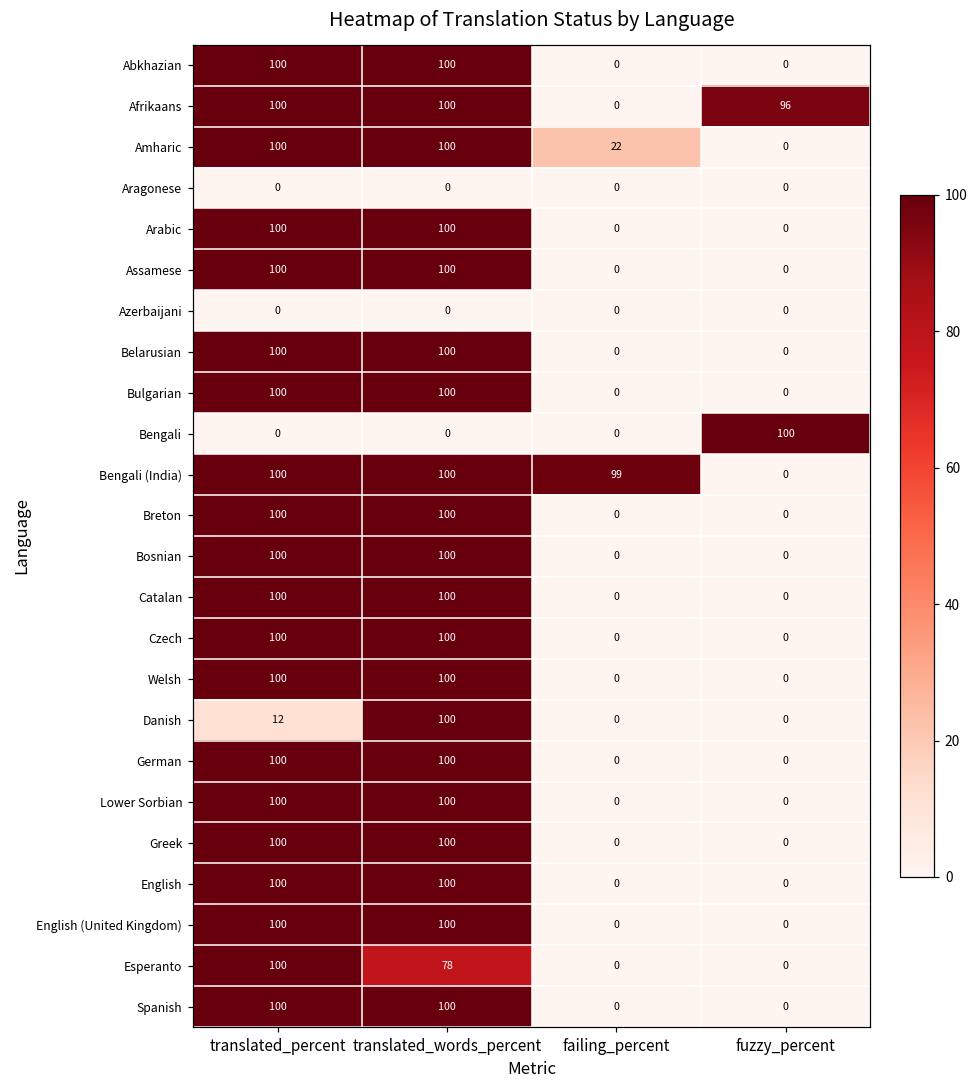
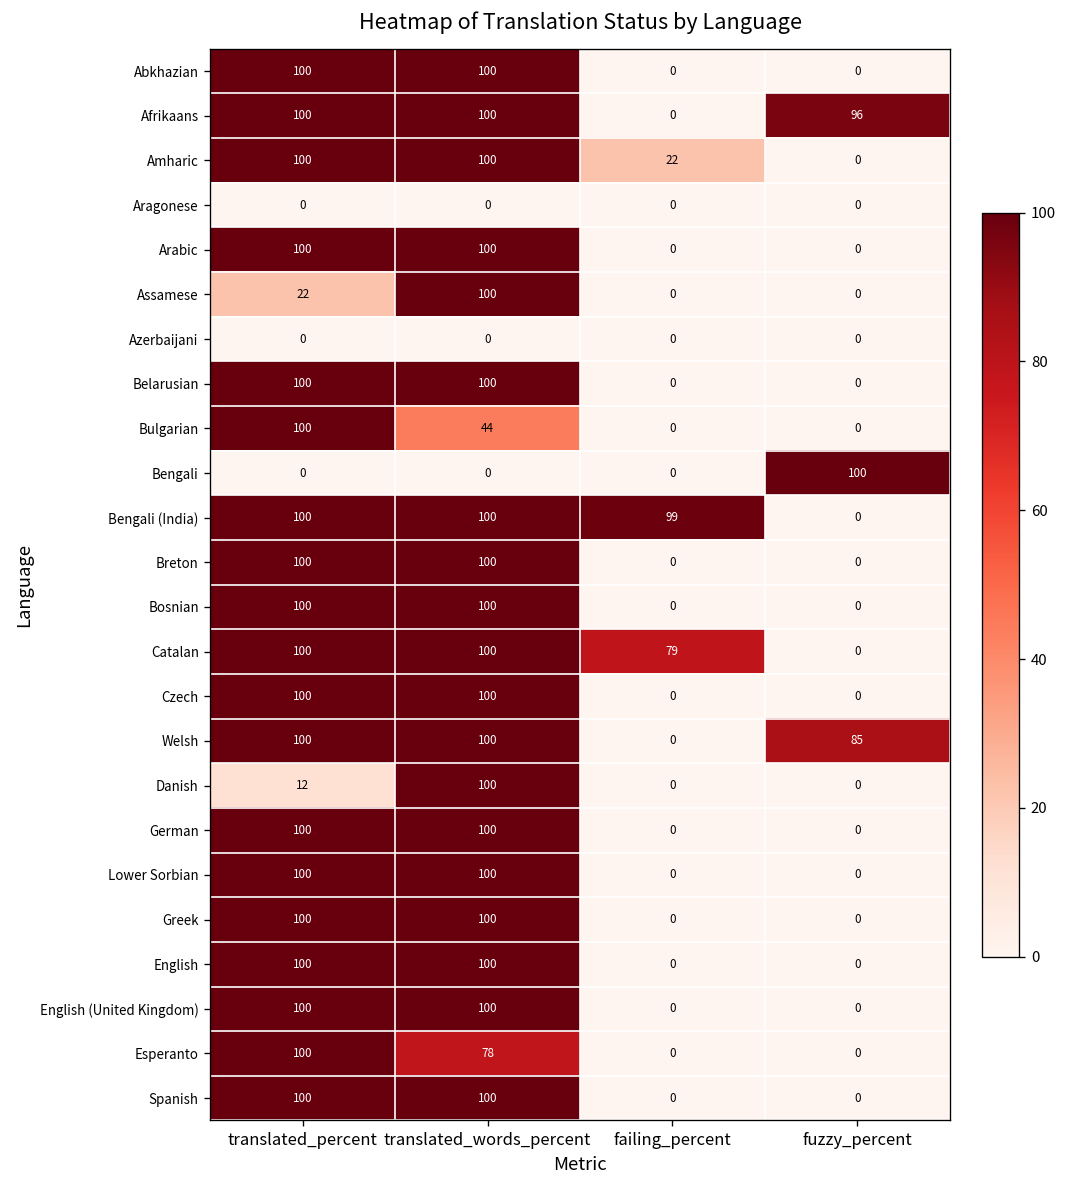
  {
    "Abkhazian": {
      "translated_percent": 100,
      "translated_words_percent": 100,
      "failing_percent": 0,
      "fuzzy_percent": 0
    },
    "Afrikaans": {
      "translated_percent": 100,
      "translated_words_percent": 100,
      "failing_percent": 0,
      "fuzzy_percent": 96
    },
    "Amharic": {
      "translated_percent": 100,
      "translated_words_percent": 100,
      "failing_percent": 22,
      "fuzzy_percent": 0
    },
    "Aragonese": {
      "translated_percent": 0,
      "translated_words_percent": 0,
      "failing_percent": 0,
      "fuzzy_percent": 0
    },
    "Arabic": {
      "translated_percent": 100,
      "translated_words_percent": 100,
      "failing_percent": 0,
      "fuzzy_percent": 0
    },
    "Assamese": {
-     "translated_percent": 100,
+     "translated_percent": 22,
      "translated_words_percent": 100,
      "failing_percent": 0,
      "fuzzy_percent": 0
    },
    "Azerbaijani": {
      "translated_percent": 0,
      "translated_words_percent": 0,
      "failing_percent": 0,
      "fuzzy_percent": 0
    },
    "Belarusian": {
      "translated_percent": 100,
      "translated_words_percent": 100,
      "failing_percent": 0,
      "fuzzy_percent": 0
    },
    "Bulgarian": {
      "translated_percent": 100,
-     "translated_words_percent": 100,
+     "translated_words_percent": 44,
      "failing_percent": 0,
      "fuzzy_percent": 0
    },
    "Bengali": {
      "translated_percent": 0,
      "translated_words_percent": 0,
      "failing_percent": 0,
      "fuzzy_percent": 100
    },
    "Bengali (India)": {
      "translated_percent": 100,
      "translated_words_percent": 100,
      "failing_percent": 99,
      "fuzzy_percent": 0
    },
    "Breton": {
      "translated_percent": 100,
      "translated_words_percent": 100,
      "failing_percent": 0,
      "fuzzy_percent": 0
    },
    "Bosnian": {
      "translated_percent": 100,
      "translated_words_percent": 100,
      "failing_percent": 0,
      "fuzzy_percent": 0
    },
    "Catalan": {
      "translated_percent": 100,
      "translated_words_percent": 100,
-     "failing_percent": 0,
+     "failing_percent": 79,
      "fuzzy_percent": 0
    },
    "Czech": {
      "translated_percent": 100,
      "translated_words_percent": 100,
      "failing_percent": 0,
      "fuzzy_percent": 0
    },
    "Welsh": {
      "translated_percent": 100,
      "translated_words_percent": 100,
      "failing_percent": 0,
-     "fuzzy_percent": 0
+     "fuzzy_percent": 85
    },
    "Danish": {
      "translated_percent": 12,
      "translated_words_percent": 100,
      "failing_percent": 0,
      "fuzzy_percent": 0
    },
    "German": {
      "translated_percent": 100,
      "translated_words_percent": 100,
      "failing_percent": 0,
      "fuzzy_percent": 0
    },
    "Lower Sorbian": {
      "translated_percent": 100,
      "translated_words_percent": 100,
      "failing_percent": 0,
      "fuzzy_percent": 0
    },
    "Greek": {
      "translated_percent": 100,
      "translated_words_percent": 100,
      "failing_percent": 0,
      "fuzzy_percent": 0
    },
    "English": {
      "translated_percent": 100,
      "translated_words_percent": 100,
      "failing_percent": 0,
      "fuzzy_percent": 0
    },
    "English (United Kingdom)": {
      "translated_percent": 100,
      "translated_words_percent": 100,
      "failing_percent": 0,
      "fuzzy_percent": 0
    },
    "Esperanto": {
      "translated_percent": 100,
      "translated_words_percent": 78,
      "failing_percent": 0,
      "fuzzy_percent": 0
    },
    "Spanish": {
      "translated_percent": 100,
      "translated_words_percent": 100,
      "failing_percent": 0,
      "fuzzy_percent": 0
    }
  }
